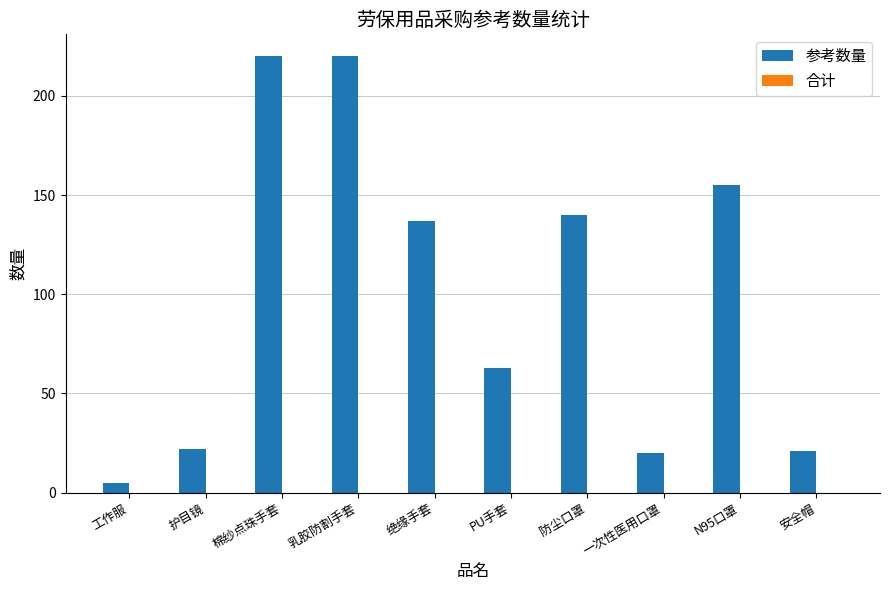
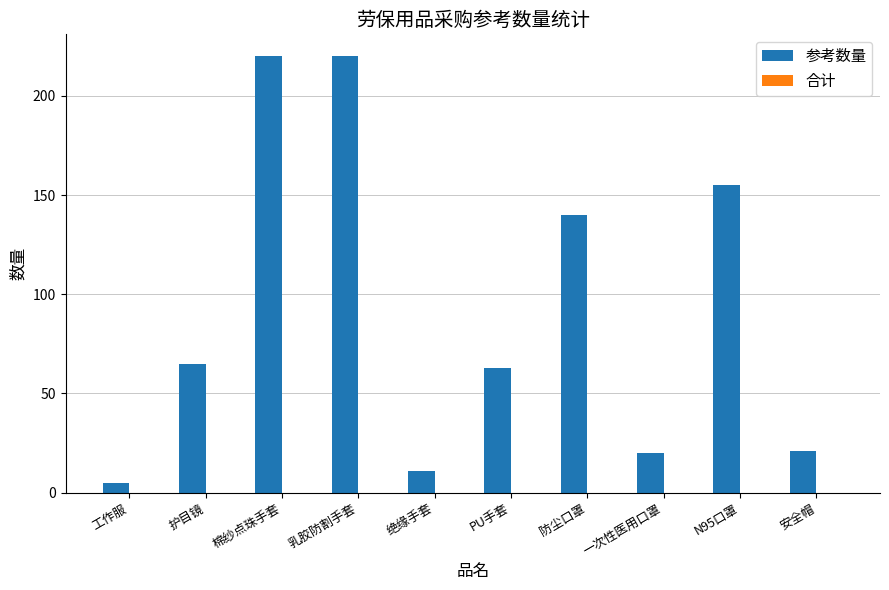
  {
    "参考数量": {
      "工作服": 5,
-     "护目镜": 22,
+     "护目镜": 65,
      "棉纱点珠手套": 220,
      "乳胶防割手套": 220,
-     "绝缘手套": 137,
+     "绝缘手套": 11,
      "PU手套": 63,
      "防尘口罩": 140,
      "一次性医用口罩": 20,
      "N95口罩": 155,
      "安全帽": 21
    },
    "合计": {
      "工作服": 0,
      "护目镜": 0,
      "棉纱点珠手套": 0,
      "乳胶防割手套": 0,
      "绝缘手套": 0,
      "PU手套": 0,
      "防尘口罩": 0,
      "一次性医用口罩": 0,
      "N95口罩": 0,
      "安全帽": 0
    }
  }
